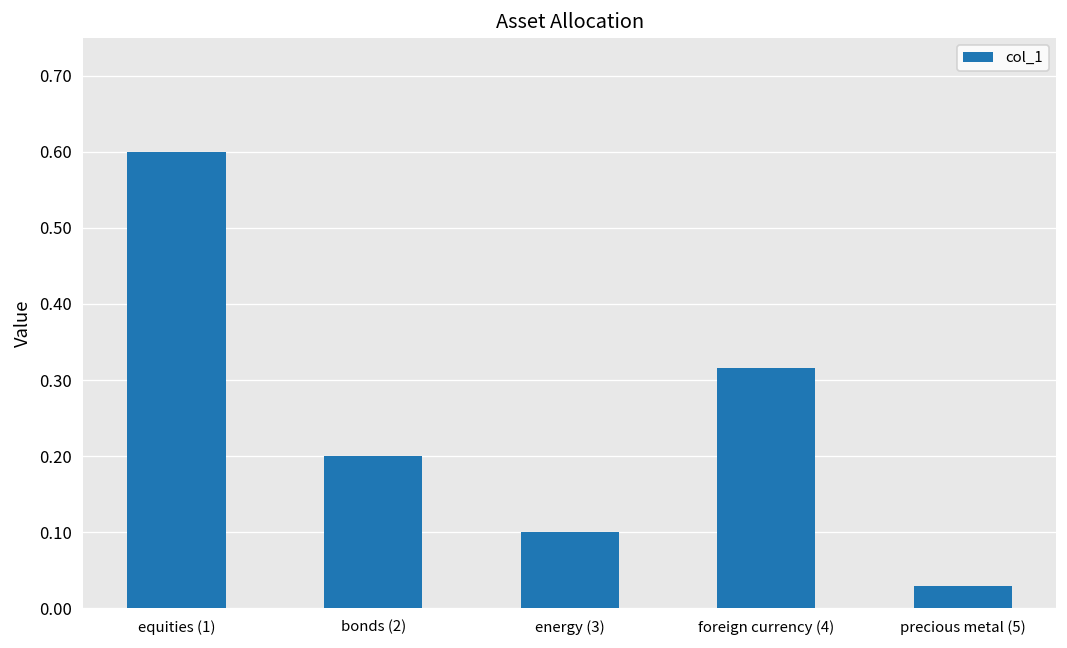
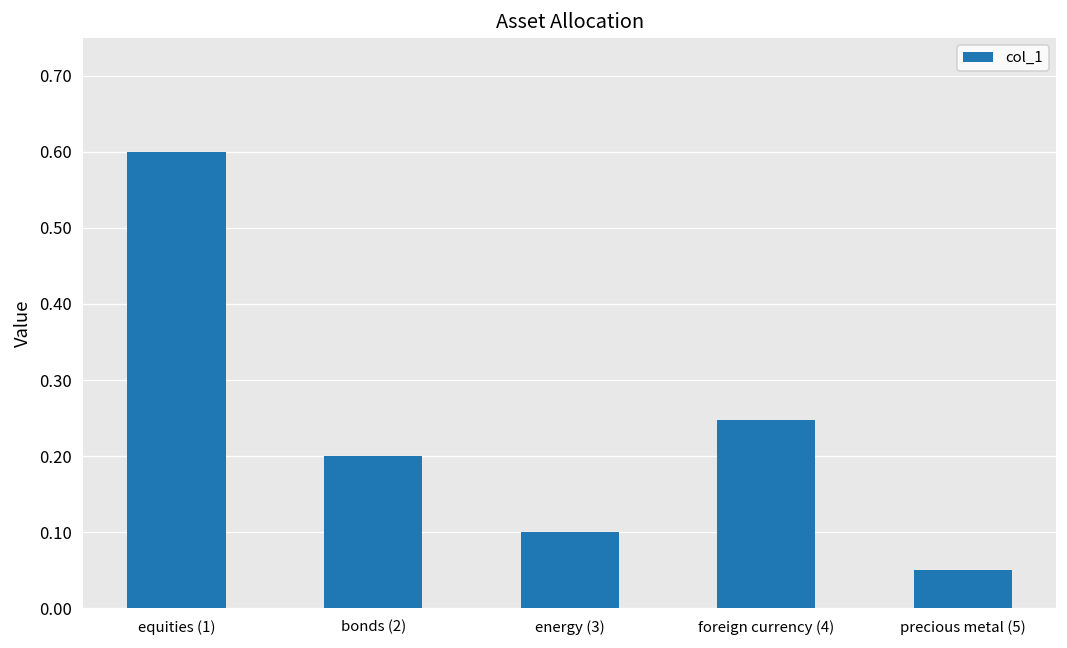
  {
    "equities (1)": 0.60,
    "bonds (2)": 0.20,
    "energy (3)": 0.10,
-   "foreign currency (4)": 0.32,
-   "precious metal (5)": 0.03
+   "foreign currency (4)": 0.25,
+   "precious metal (5)": 0.05
  }
